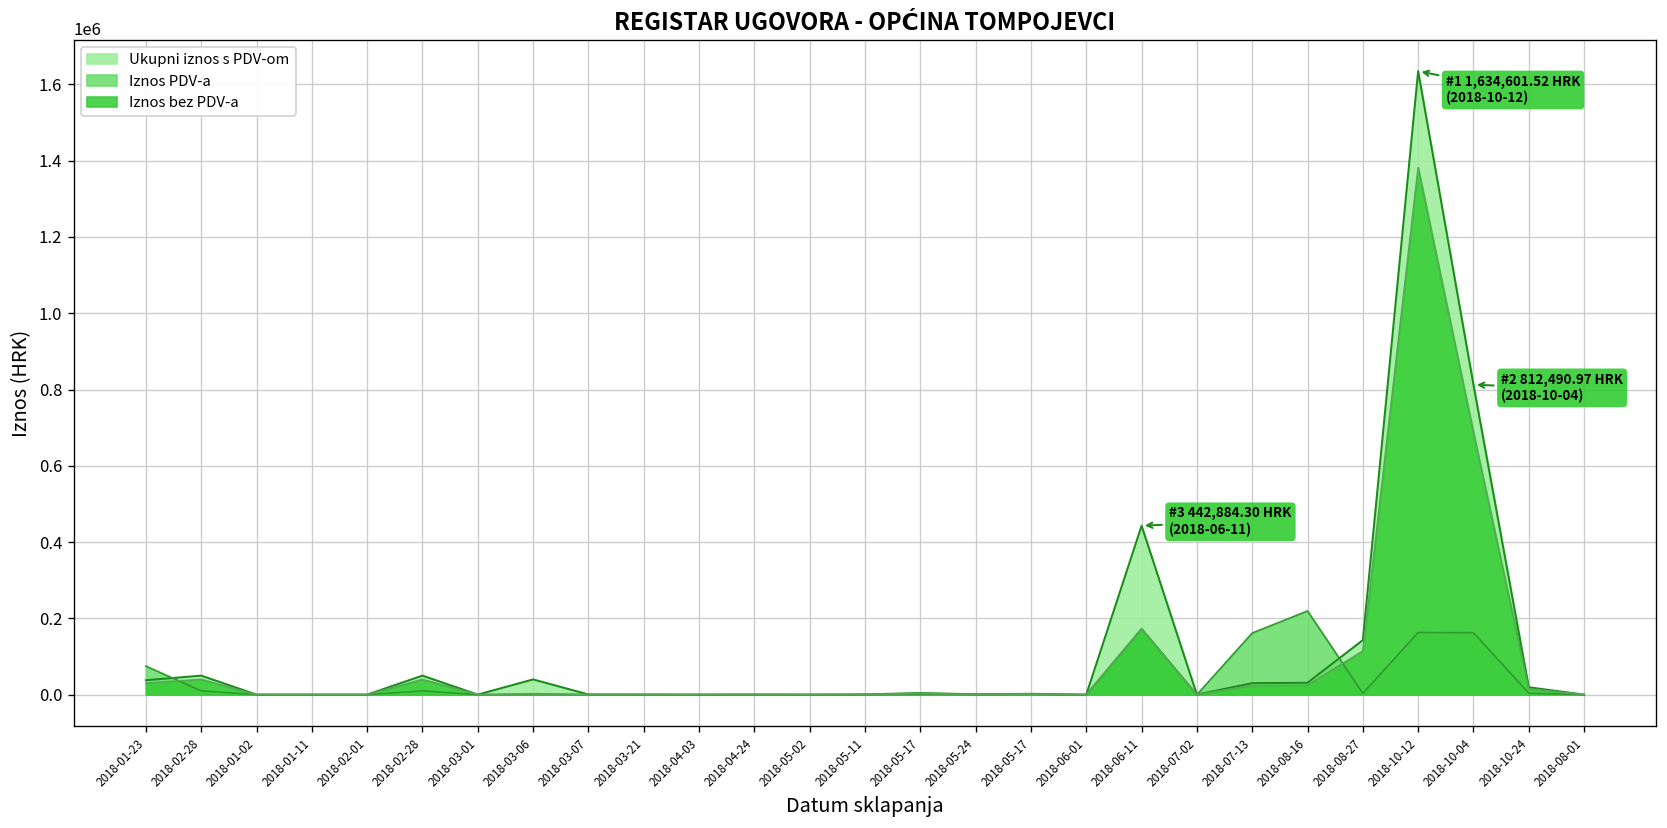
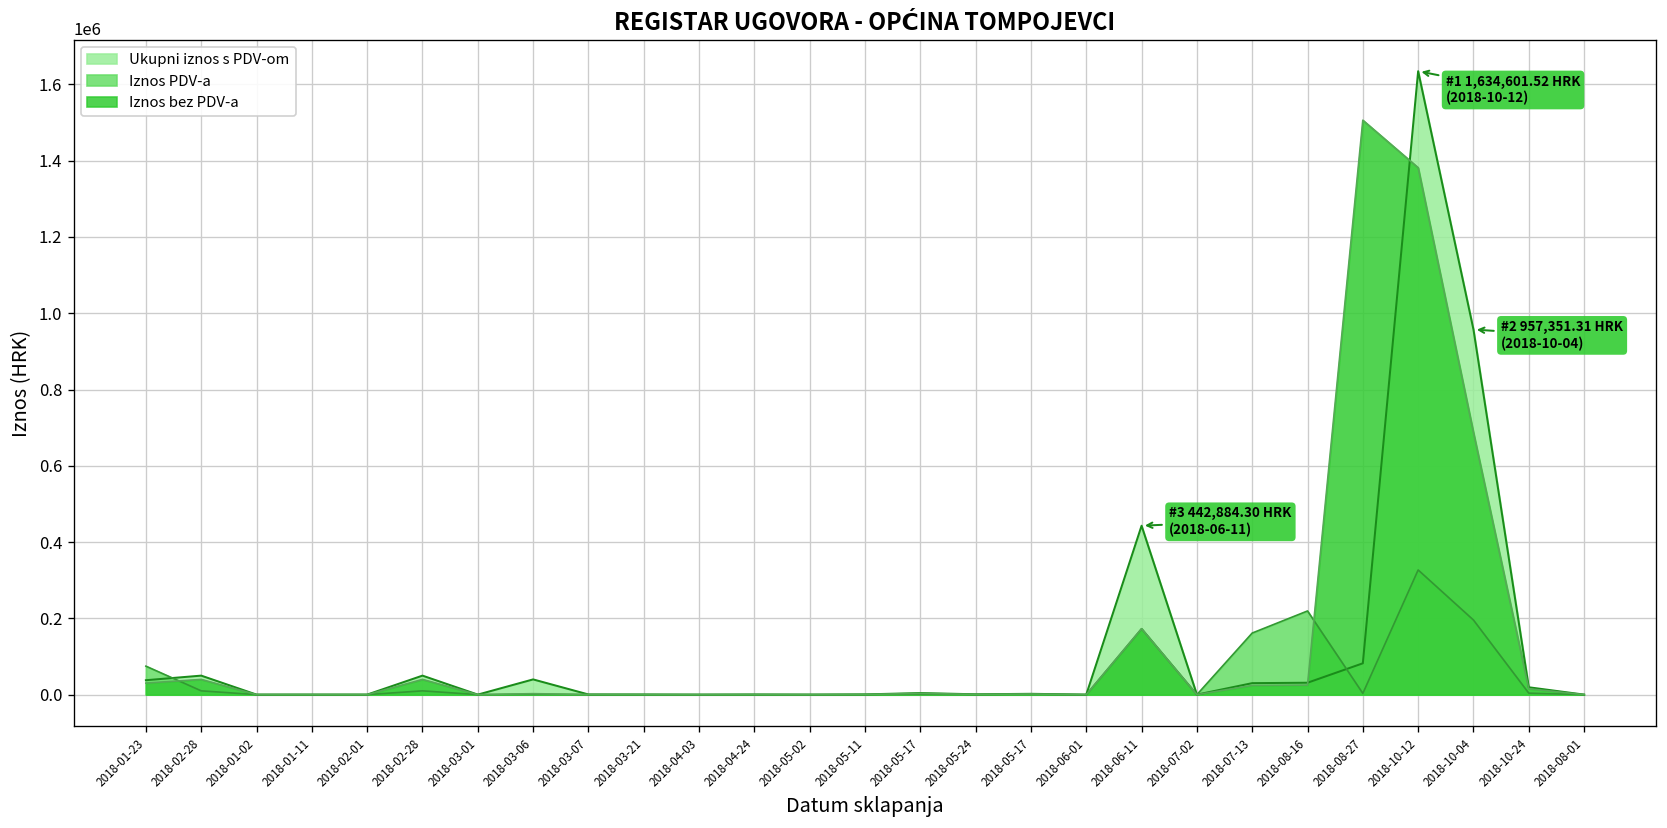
  {
    "Ukupni iznos s PDV-om": {
-     "2018-08-27": "140000",
-     "2018-10-04": "812,490.97"
+     "2018-08-27": "80000",
+     "2018-10-04": "957,351.31"
    },
    "Iznos PDV-a": {
      "2018-01-23": "70000",
      "2018-07-13": "160000",
      "2018-08-16": "220000",
      "2018-08-27": "0",
-     "2018-10-12": "160000",
-     "2018-10-04": "160000",
+     "2018-10-12": "330000",
+     "2018-10-04": "200000",
      "2018-10-24": "0"
    },
    "Iznos bez PDV-a": {
-     "2018-08-27": "110000",
+     "2018-08-27": "1510000",
      "2018-10-12": "1380000",
      "2018-10-04": "690000"
    }
  }
